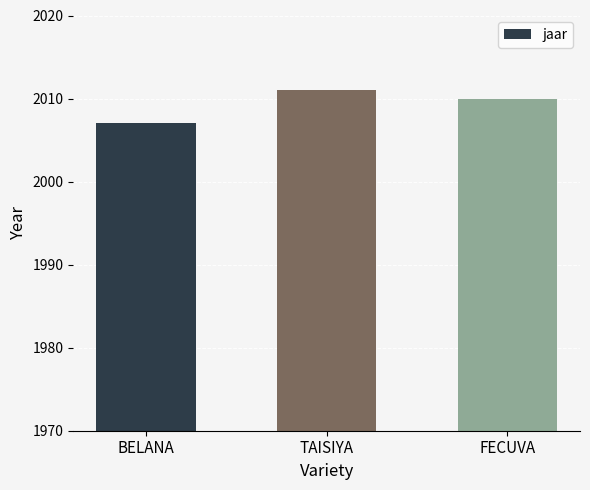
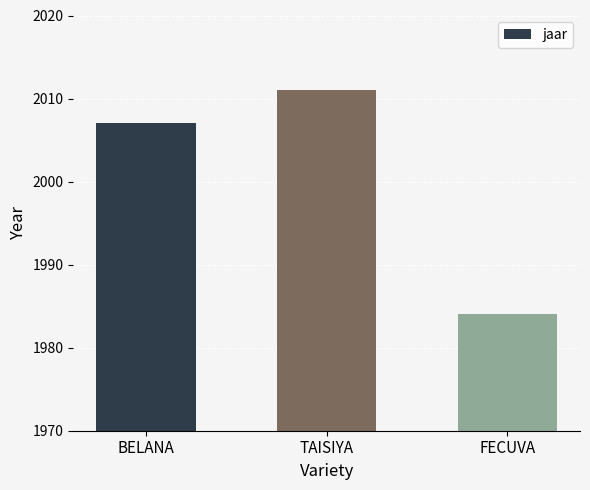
  {
    "BELANA": 2007,
    "TAISIYA": 2011,
-   "FECUVA": 2010
+   "FECUVA": 1984
  }
